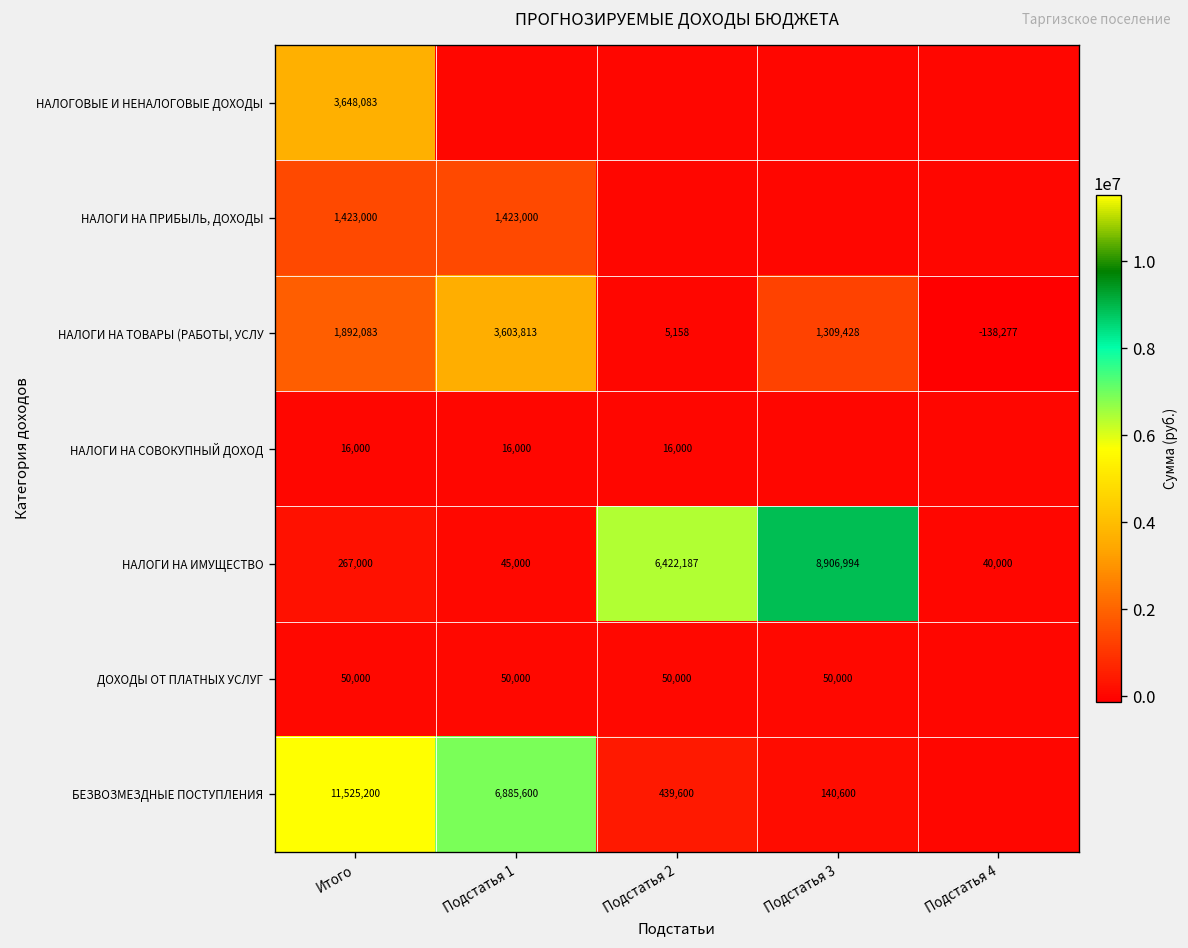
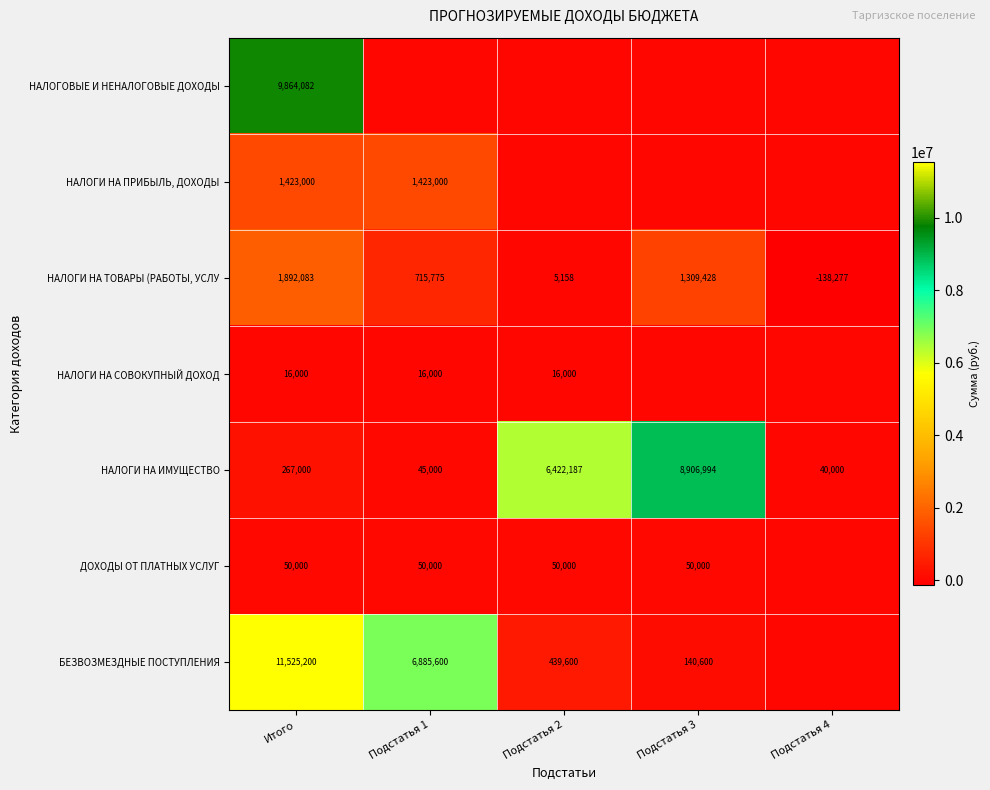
  {
    "НАЛОГОВЫЕ И НЕНАЛОГОВЫЕ ДОХОДЫ": {
-     "Итого": "3,648,083"
+     "Итого": "9,864,082"
    },
    "НАЛОГИ НА ПРИБЫЛЬ, ДОХОДЫ": {
      "Итого": "1,423,000",
      "Подстатья 1": "1,423,000"
    },
    "НАЛОГИ НА ТОВАРЫ (РАБОТЫ, УСЛУ": {
      "Итого": "1,892,083",
-     "Подстатья 1": "3,603,813",
+     "Подстатья 1": "715,775",
      "Подстатья 2": "5,158",
      "Подстатья 3": "1,309,428",
      "Подстатья 4": "-138,277"
    },
    "НАЛОГИ НА СОВОКУПНЫЙ ДОХОД": {
      "Итого": "16,000",
      "Подстатья 1": "16,000",
      "Подстатья 2": "16,000"
    },
    "НАЛОГИ НА ИМУЩЕСТВО": {
      "Итого": "267,000",
      "Подстатья 1": "45,000",
      "Подстатья 2": "6,422,187",
      "Подстатья 3": "8,906,994",
      "Подстатья 4": "40,000"
    },
    "ДОХОДЫ ОТ ПЛАТНЫХ УСЛУГ": {
      "Итого": "50,000",
      "Подстатья 1": "50,000",
      "Подстатья 2": "50,000",
      "Подстатья 3": "50,000"
    },
    "БЕЗВОЗМЕЗДНЫЕ ПОСТУПЛЕНИЯ": {
      "Итого": "11,525,200",
      "Подстатья 1": "6,885,600",
      "Подстатья 2": "439,600",
      "Подстатья 3": "140,600"
    }
  }
